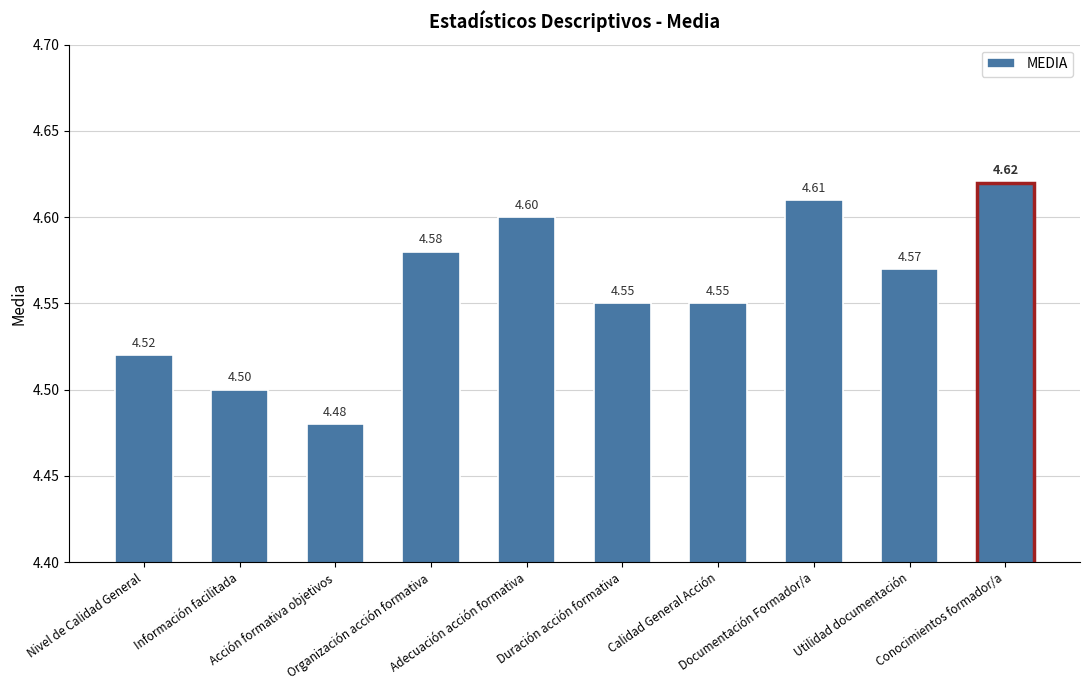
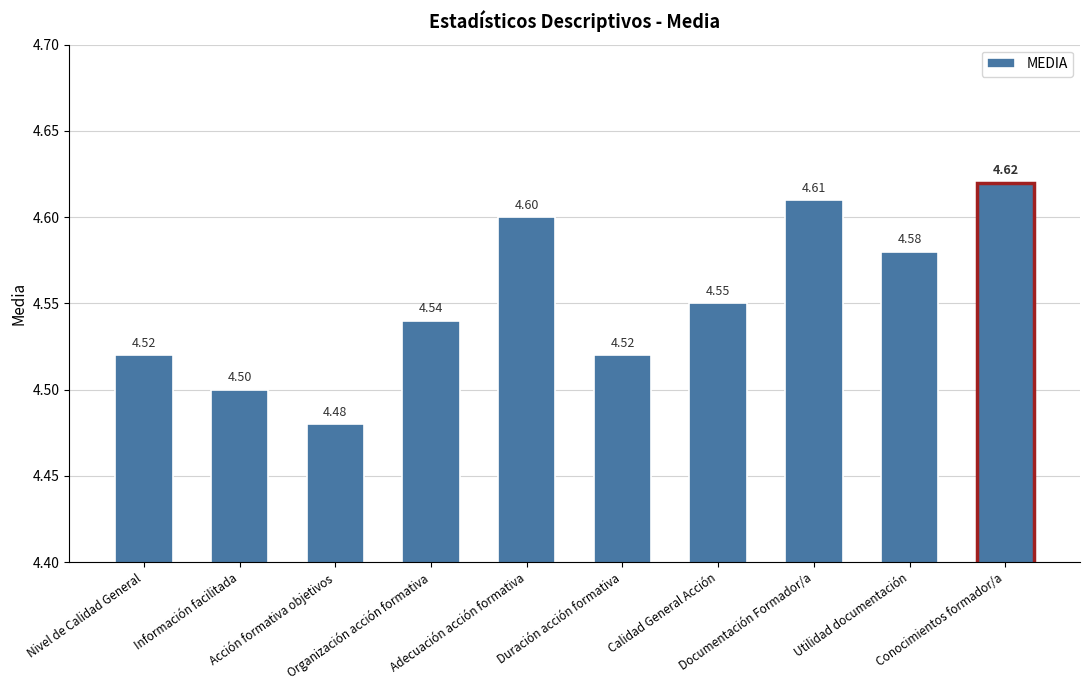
  {
    "Nivel de Calidad General": 4.52,
    "Información facilitada": 4.50,
    "Acción formativa objetivos": 4.48,
-   "Organización acción formativa": 4.58,
+   "Organización acción formativa": 4.54,
    "Adecuación acción formativa": 4.60,
-   "Duración acción formativa": 4.55,
+   "Duración acción formativa": 4.52,
    "Calidad General Acción": 4.55,
    "Documentación Formador/a": 4.61,
-   "Utilidad documentación": 4.57,
+   "Utilidad documentación": 4.58,
    "Conocimientos formador/a": 4.62
  }
